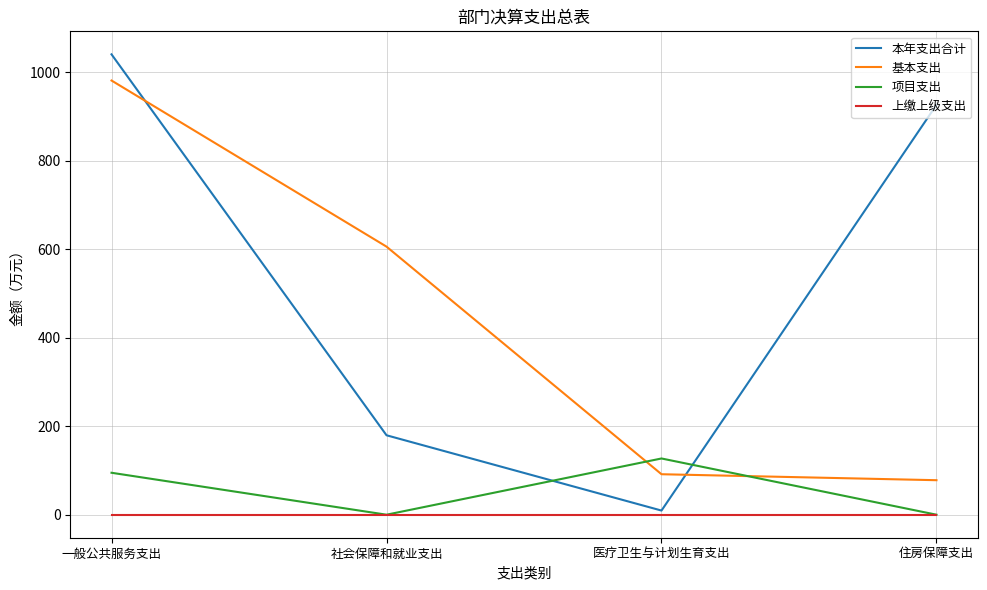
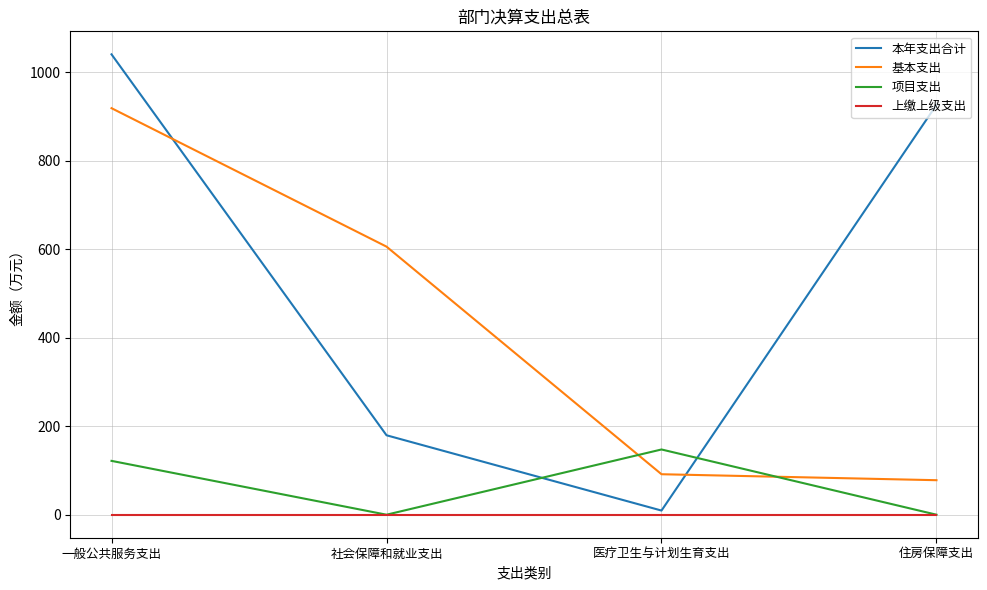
  {
    "本年支出合计": {
      "一般公共服务支出": 1040,
      "社会保障和就业支出": 180,
      "医疗卫生与计划生育支出": 10
    },
    "基本支出": {
-     "一般公共服务支出": 980,
+     "一般公共服务支出": 920,
      "社会保障和就业支出": 610,
      "医疗卫生与计划生育支出": 90,
      "住房保障支出": 80
    },
    "项目支出": {
-     "一般公共服务支出": 90,
-     "医疗卫生与计划生育支出": 130
+     "一般公共服务支出": 120,
+     "医疗卫生与计划生育支出": 150
    },
    "上缴上级支出": {
      "一般公共服务支出": 0,
      "医疗卫生与计划生育支出": 0
    }
  }
